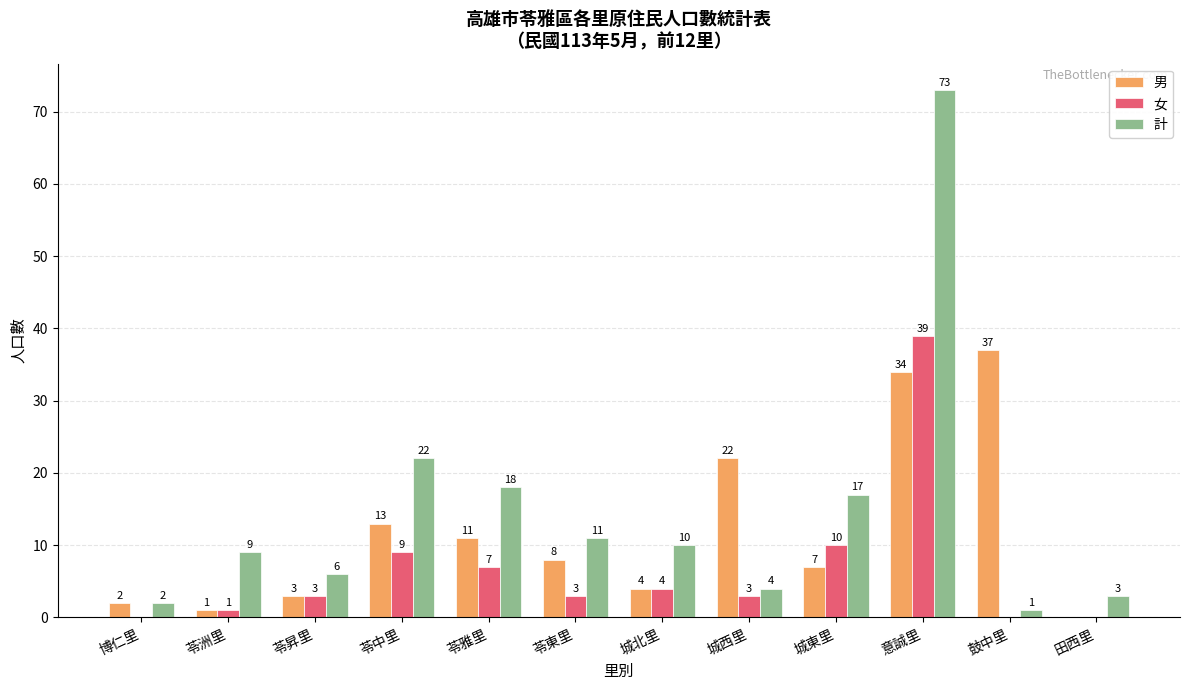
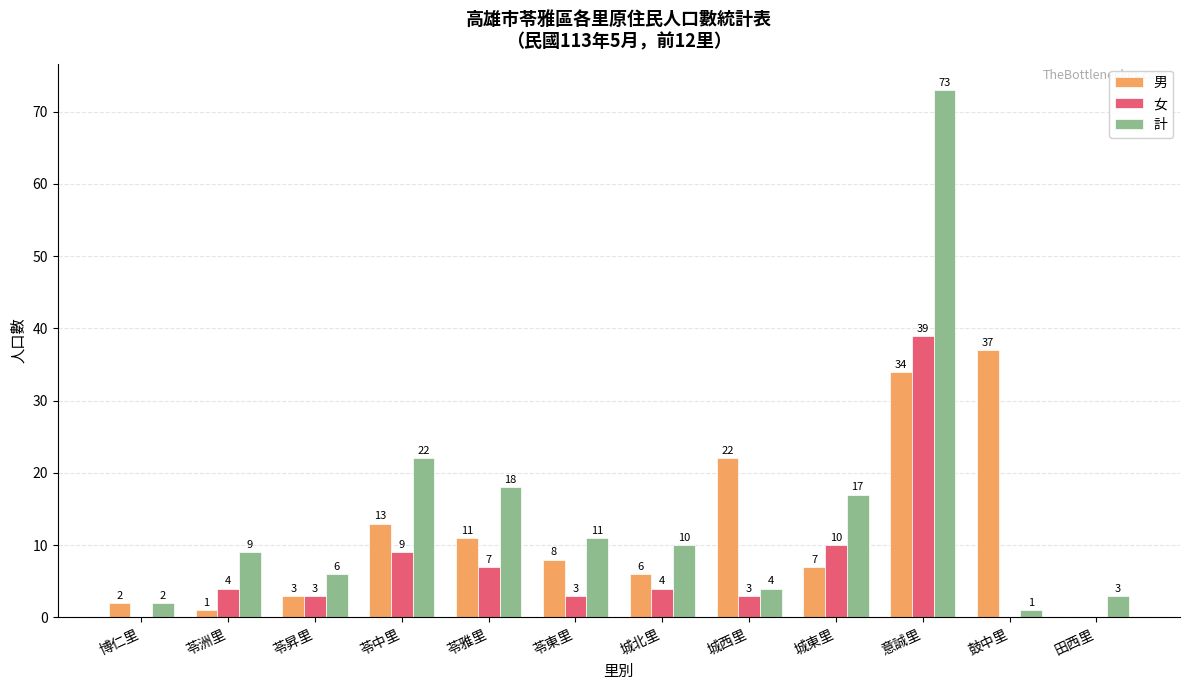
  {
    "男": {
      "博仁里": 2,
      "苓洲里": 1,
      "苓昇里": 3,
      "苓中里": 13,
      "苓雅里": 11,
      "苓東里": 8,
-     "城北里": 4,
+     "城北里": 6,
      "城西里": 22,
      "城東里": 7,
      "意誠里": 34,
      "鼓中里": 37
    },
    "女": {
-     "苓洲里": 1,
+     "苓洲里": 4,
      "苓昇里": 3,
      "苓中里": 9,
      "苓雅里": 7,
      "苓東里": 3,
      "城北里": 4,
      "城西里": 3,
      "城東里": 10,
      "意誠里": 39
    },
    "計": {
      "博仁里": 2,
      "苓洲里": 9,
      "苓昇里": 6,
      "苓中里": 22,
      "苓雅里": 18,
      "苓東里": 11,
      "城北里": 10,
      "城西里": 4,
      "城東里": 17,
      "意誠里": 73,
      "鼓中里": 1,
      "田西里": 3
    }
  }
